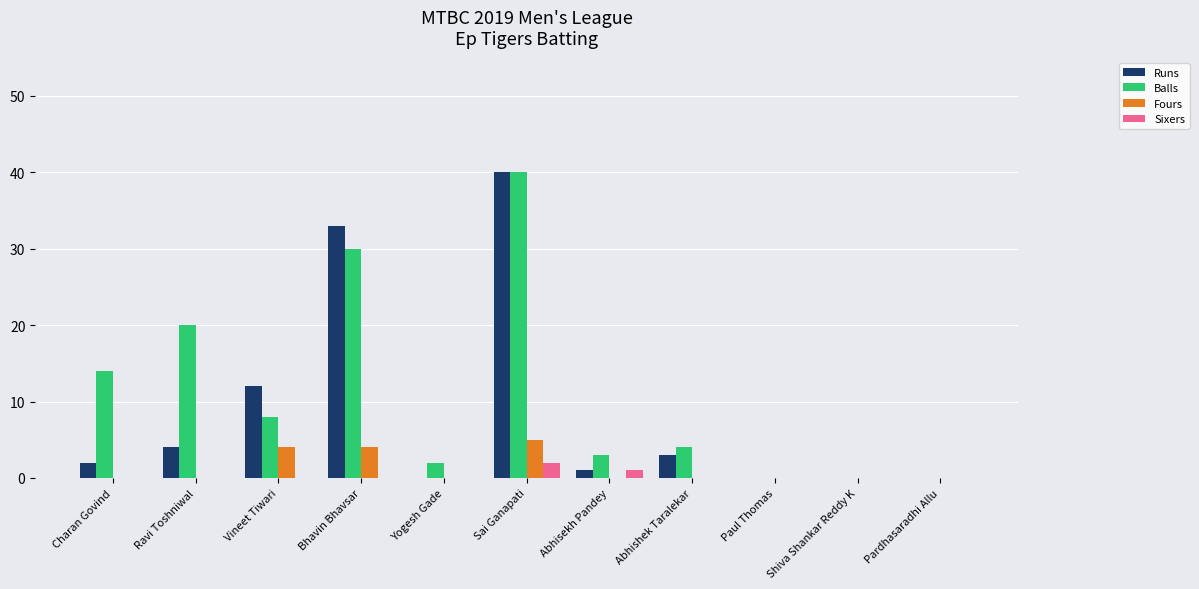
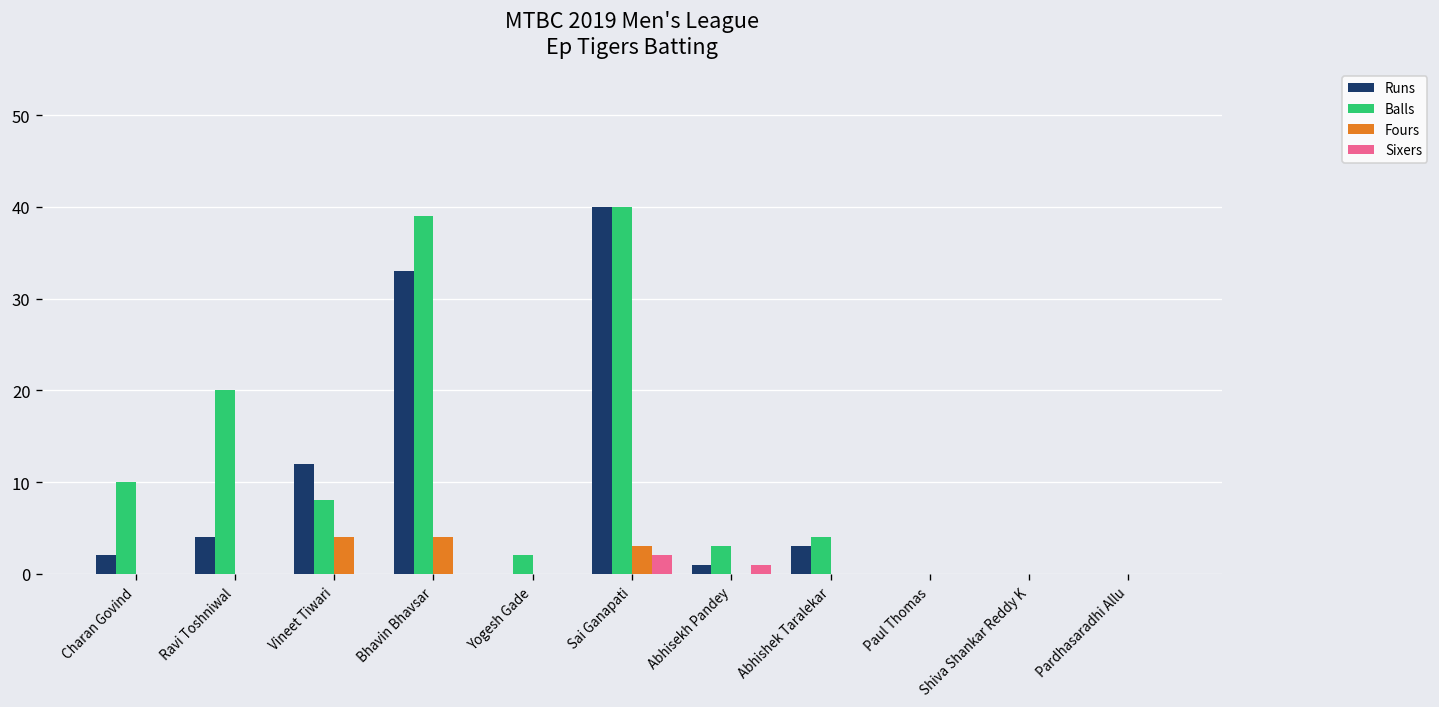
  {
    "Runs": {
      "Charan Govind": 2,
      "Ravi Toshniwal": 4,
      "Vineet Tiwari": 12,
      "Bhavin Bhavsar": 33,
      "Yogesh Gade": 0,
      "Sai Ganapati": 40,
      "Abhisekh Pandey": 1,
      "Abhishek Taralekar": 3,
      "Paul Thomas": 0,
      "Shiva Shankar Reddy K": 0,
      "Pardhasaradhi Allu": 0
    },
    "Balls": {
-     "Charan Govind": 14,
+     "Charan Govind": 10,
      "Ravi Toshniwal": 20,
      "Vineet Tiwari": 8,
-     "Bhavin Bhavsar": 30,
+     "Bhavin Bhavsar": 39,
      "Yogesh Gade": 2,
      "Sai Ganapati": 40,
      "Abhisekh Pandey": 3,
      "Abhishek Taralekar": 4,
      "Paul Thomas": 0,
      "Shiva Shankar Reddy K": 0,
      "Pardhasaradhi Allu": 0
    },
    "Fours": {
      "Charan Govind": 0,
      "Ravi Toshniwal": 0,
      "Vineet Tiwari": 4,
      "Bhavin Bhavsar": 4,
      "Yogesh Gade": 0,
-     "Sai Ganapati": 5,
+     "Sai Ganapati": 3,
      "Abhisekh Pandey": 0,
      "Abhishek Taralekar": 0,
      "Paul Thomas": 0,
      "Shiva Shankar Reddy K": 0,
      "Pardhasaradhi Allu": 0
    },
    "Sixers": {
      "Charan Govind": 0,
      "Ravi Toshniwal": 0,
      "Vineet Tiwari": 0,
      "Bhavin Bhavsar": 0,
      "Yogesh Gade": 0,
      "Sai Ganapati": 2,
      "Abhisekh Pandey": 1,
      "Abhishek Taralekar": 0,
      "Paul Thomas": 0,
      "Shiva Shankar Reddy K": 0,
      "Pardhasaradhi Allu": 0
    }
  }
